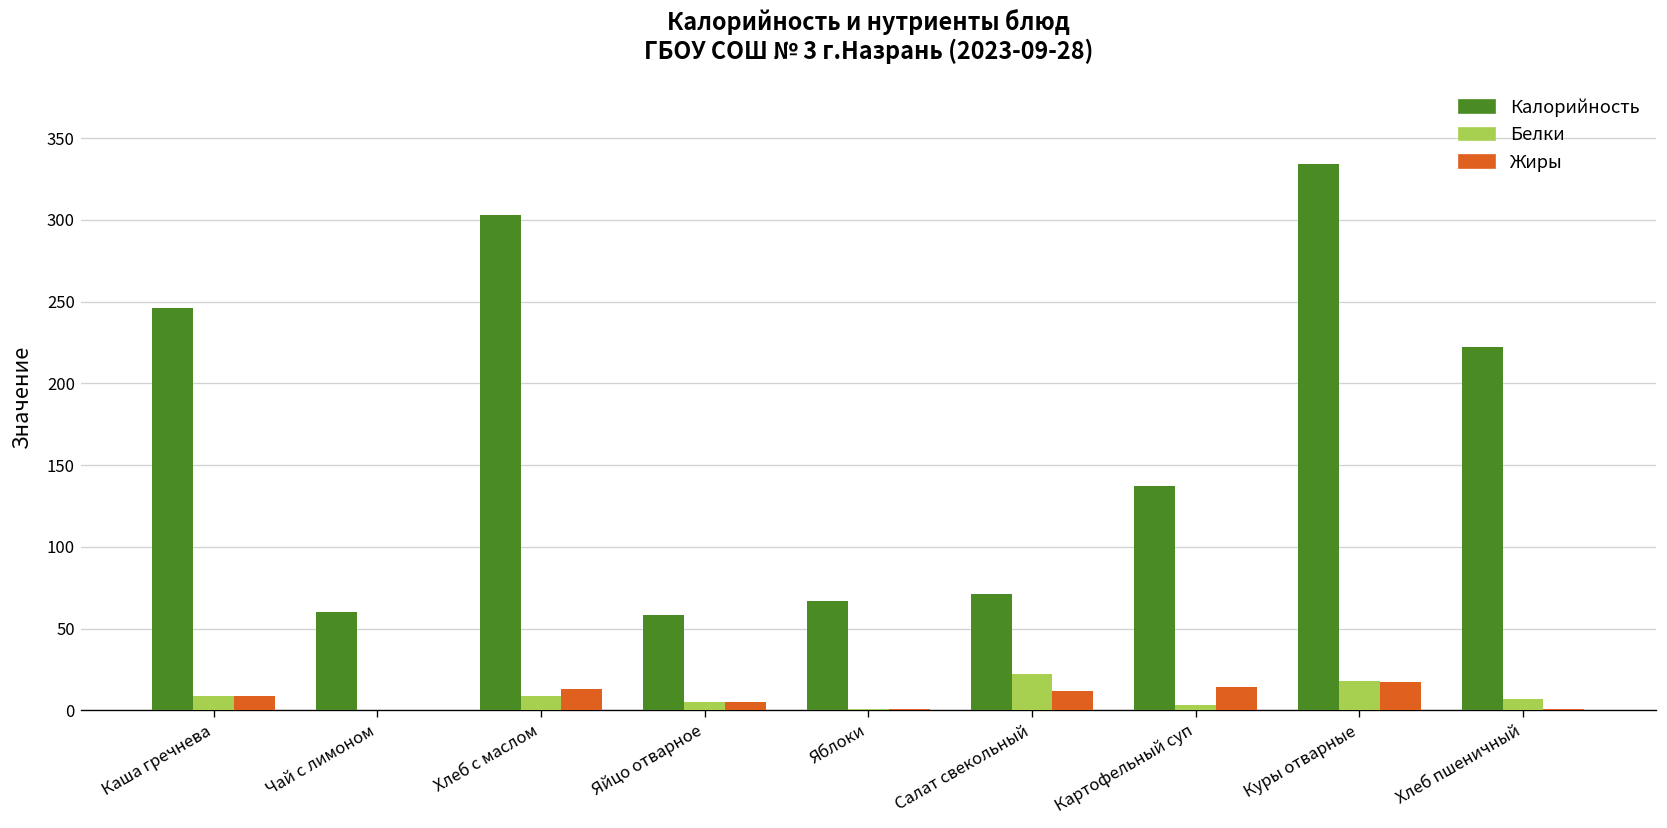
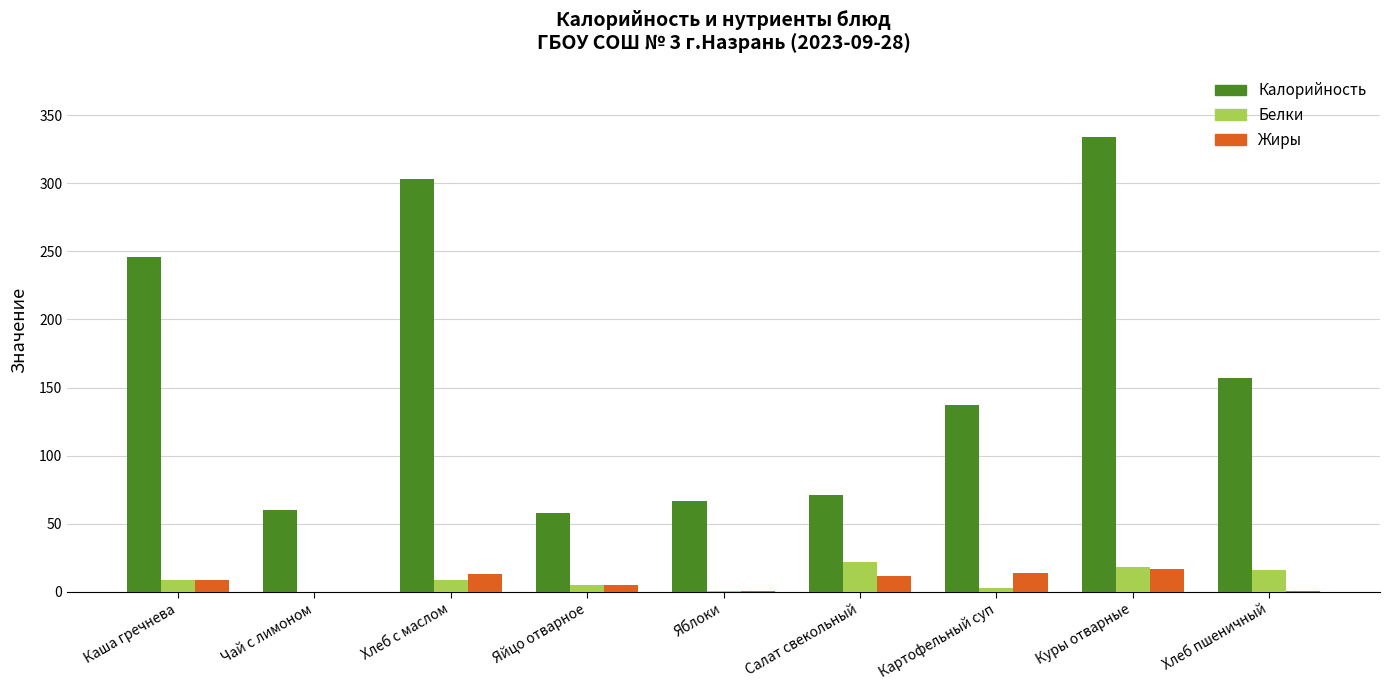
  {
    "Калорийность": {
      "Каша гречнева": 246,
      "Чай с лимоном": 60,
      "Хлеб с маслом": 303,
      "Яйцо отварное": 58,
      "Яблоки": 67,
      "Салат свекольный": 71,
      "Картофельный суп": 137,
      "Куры отварные": 334,
-     "Хлеб пшеничный": 222
+     "Хлеб пшеничный": 157
    },
    "Белки": {
      "Каша гречнева": 9,
      "Чай с лимоном": 0,
      "Хлеб с маслом": 9,
      "Яйцо отварное": 5,
      "Салат свекольный": 22,
      "Картофельный суп": 3,
      "Куры отварные": 18,
-     "Хлеб пшеничный": 7
+     "Хлеб пшеничный": 16
    },
    "Жиры": {
      "Каша гречнева": 9,
      "Чай с лимоном": 0,
      "Хлеб с маслом": 13,
      "Яйцо отварное": 5,
      "Салат свекольный": 12,
      "Картофельный суп": 14,
      "Куры отварные": 17
    }
  }
